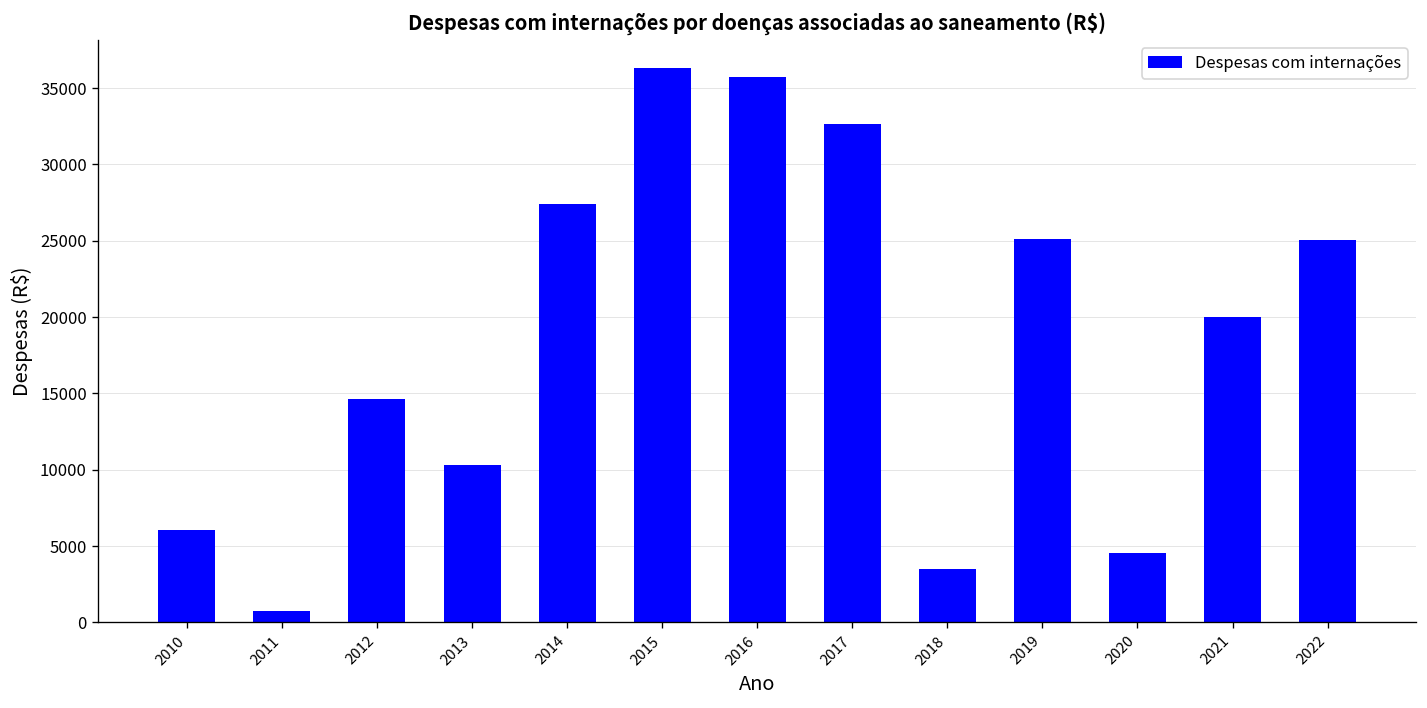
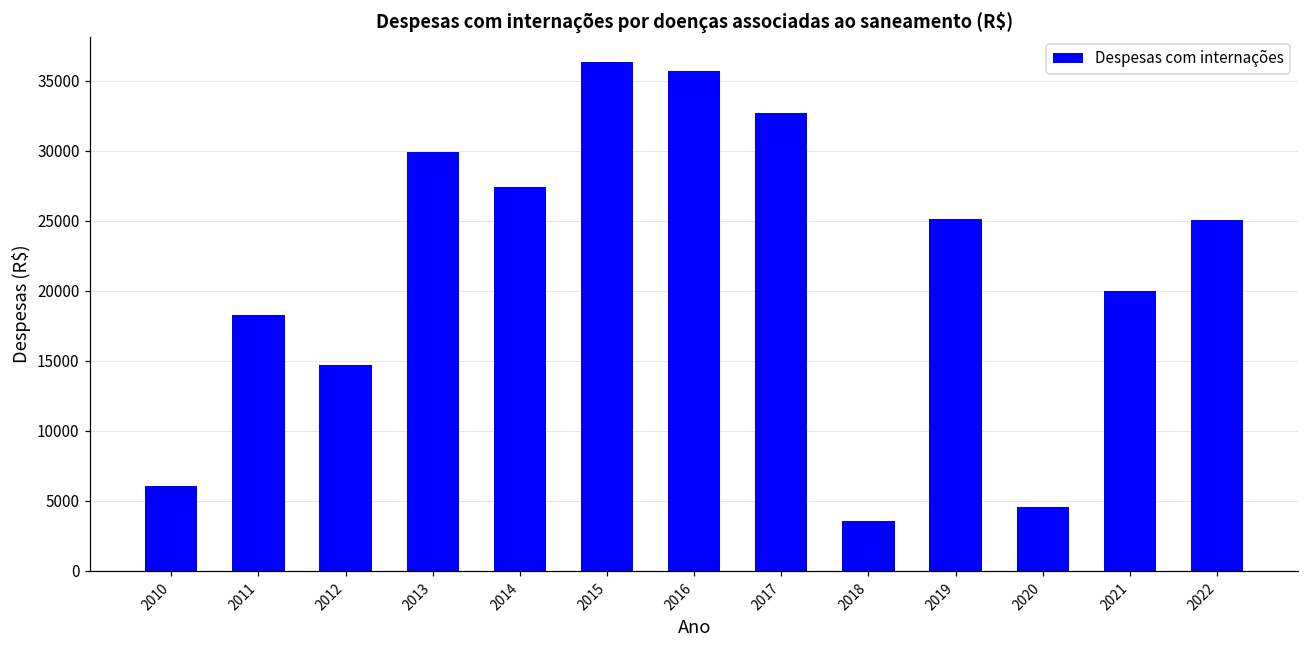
  {
    "2010": 6000,
-   "2011": 700,
+   "2011": 18300,
    "2012": 14700,
-   "2013": 10300,
+   "2013": 29900,
    "2014": 27400,
    "2015": 36300,
    "2016": 35700,
    "2017": 32700,
    "2018": 3500,
    "2019": 25100,
    "2020": 4500,
    "2021": 20000,
    "2022": 25000
  }
